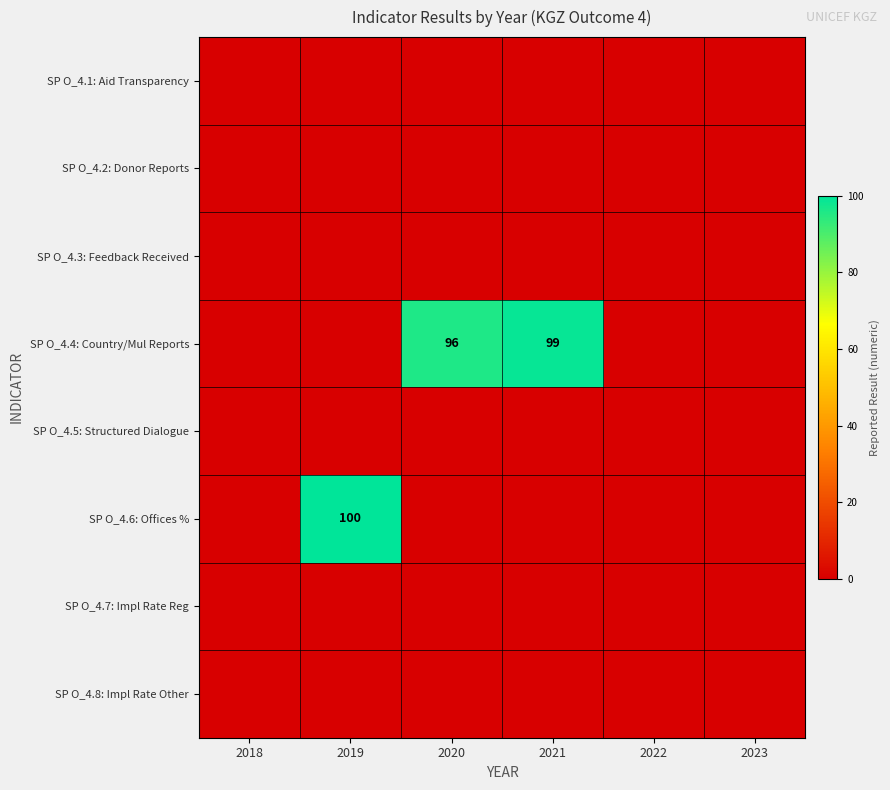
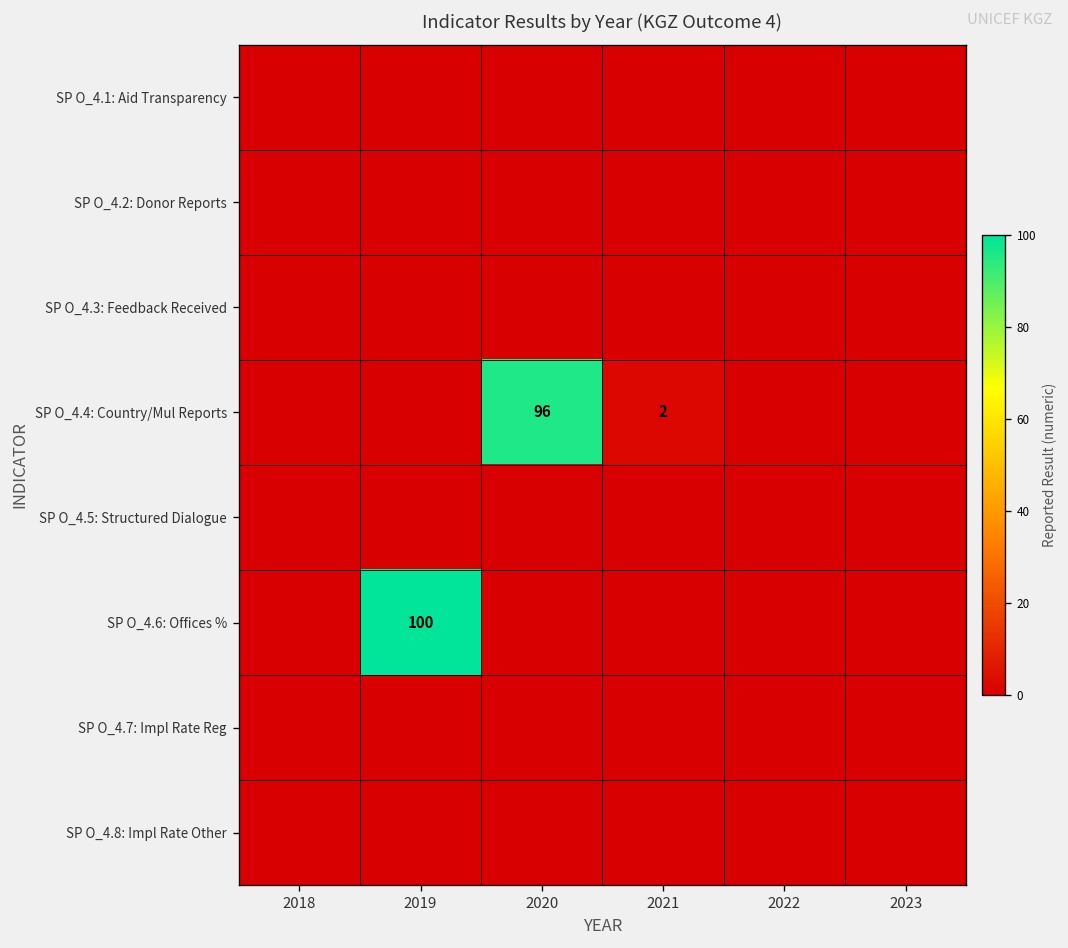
  {
    "SP O_4.4: Country/Mul Reports": {
      "2020": 96,
-     "2021": 99
+     "2021": 2
    },
    "SP O_4.6: Offices %": {
      "2019": 100
    }
  }
